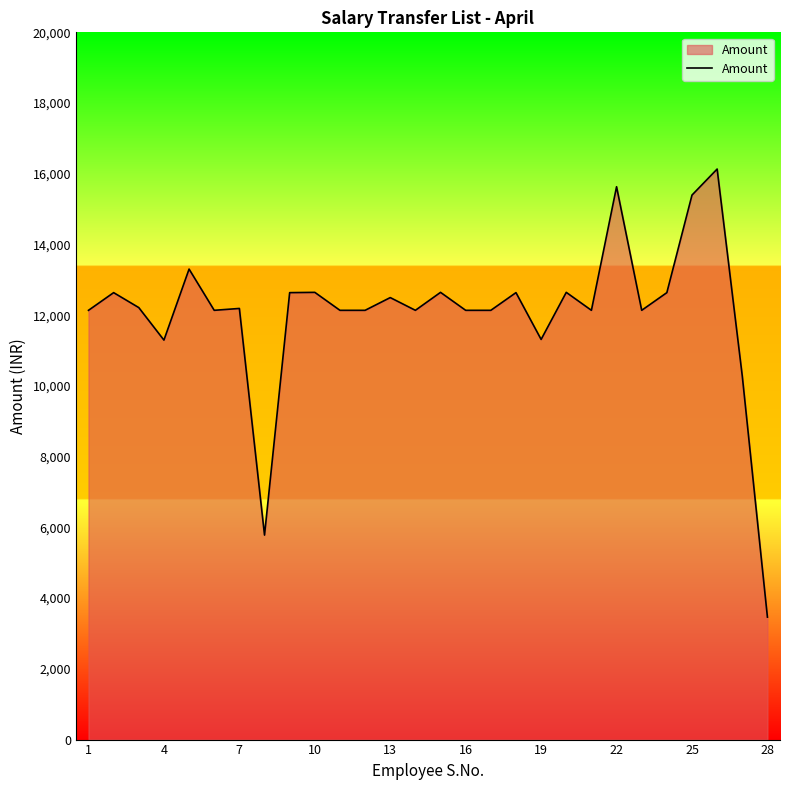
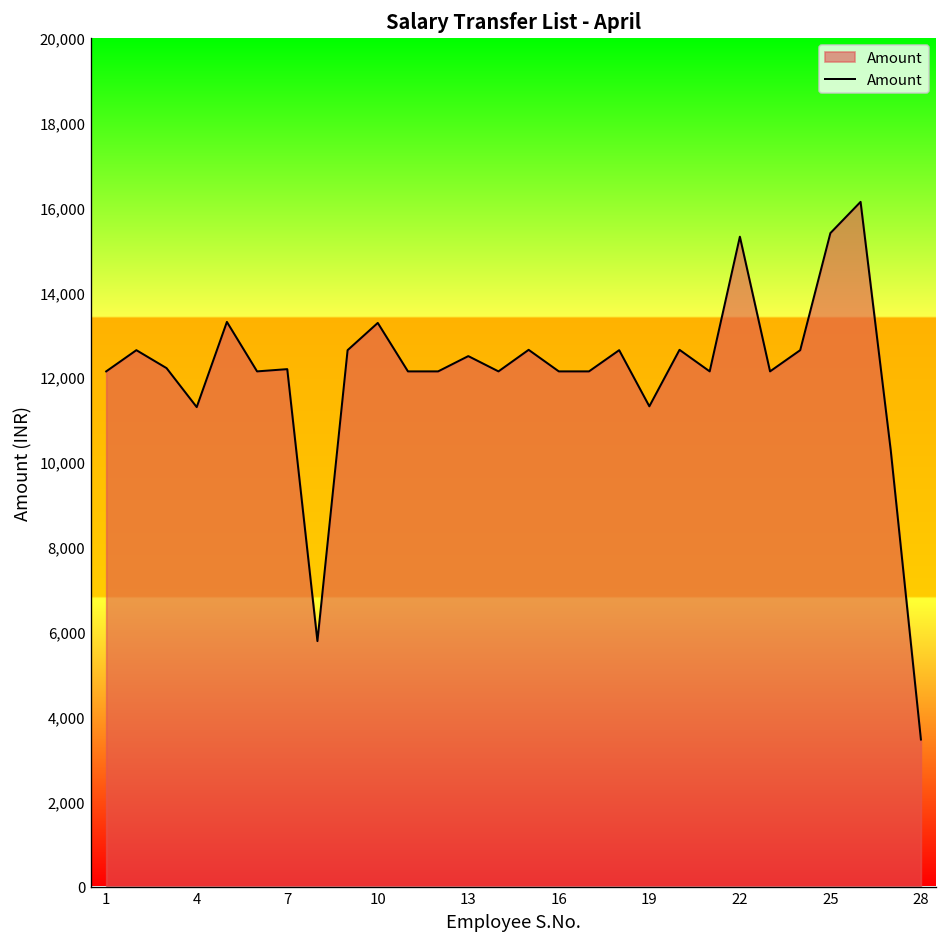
  {
    "1": "12,100",
    "4": "11,300",
    "7": "12,200",
-   "10": "12,600",
+   "10": "13,300",
    "13": "12,500",
    "16": "12,100",
    "19": "11,300",
-   "22": "15,600",
+   "22": "15,300",
    "25": "15,400",
    "28": "3,500"
  }
